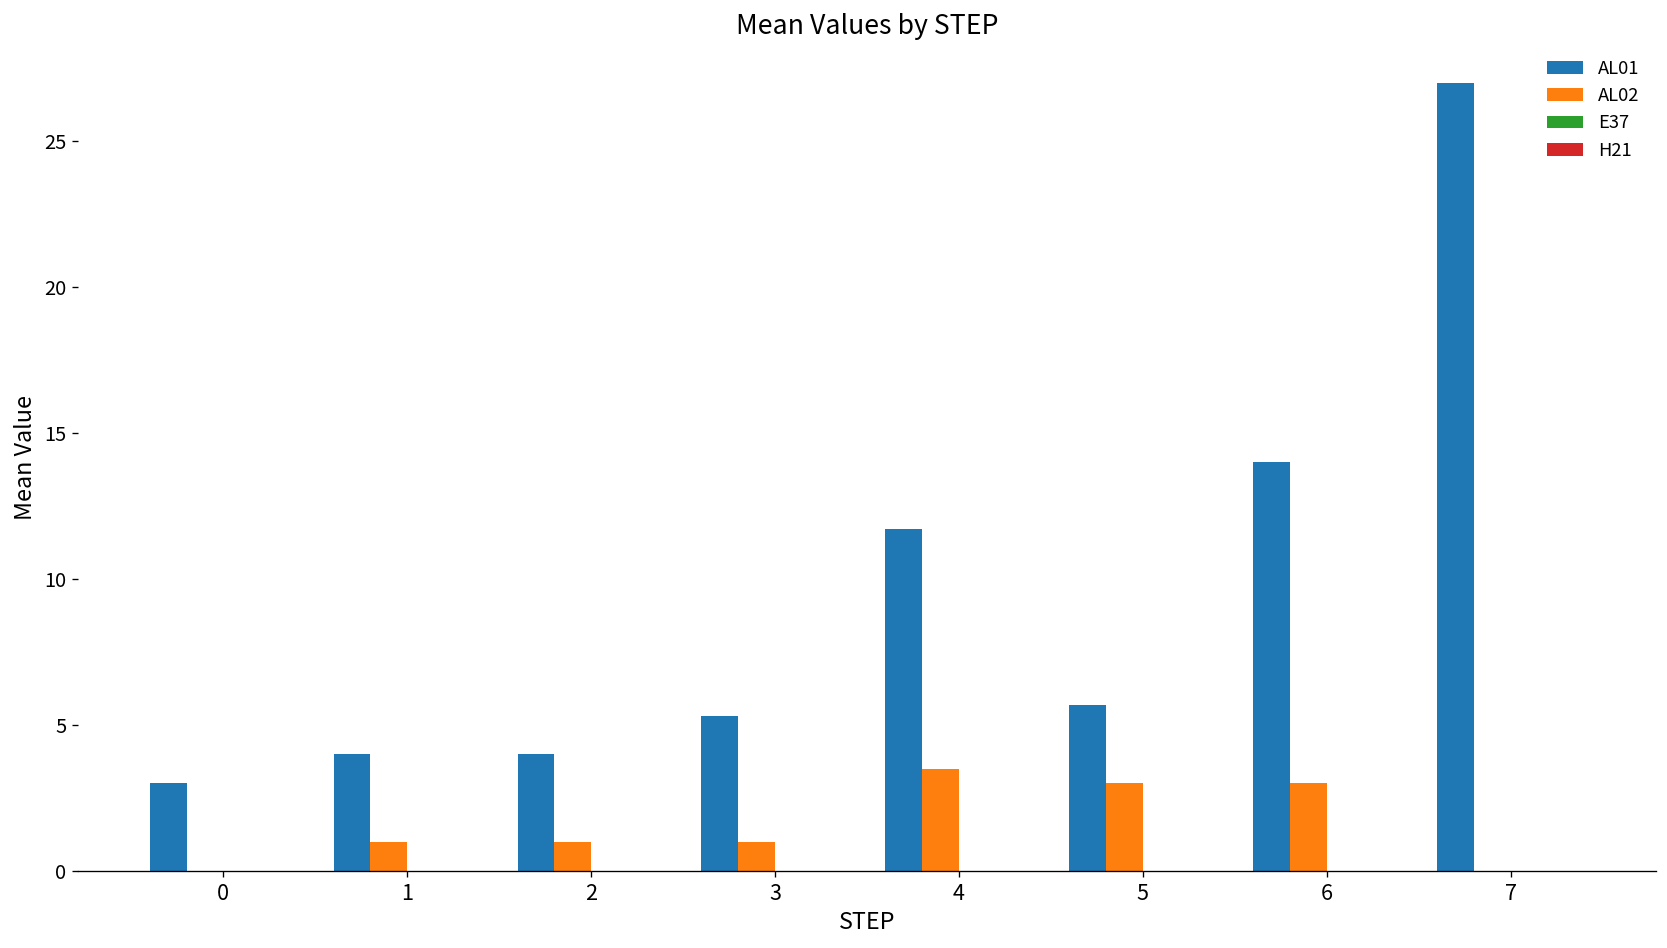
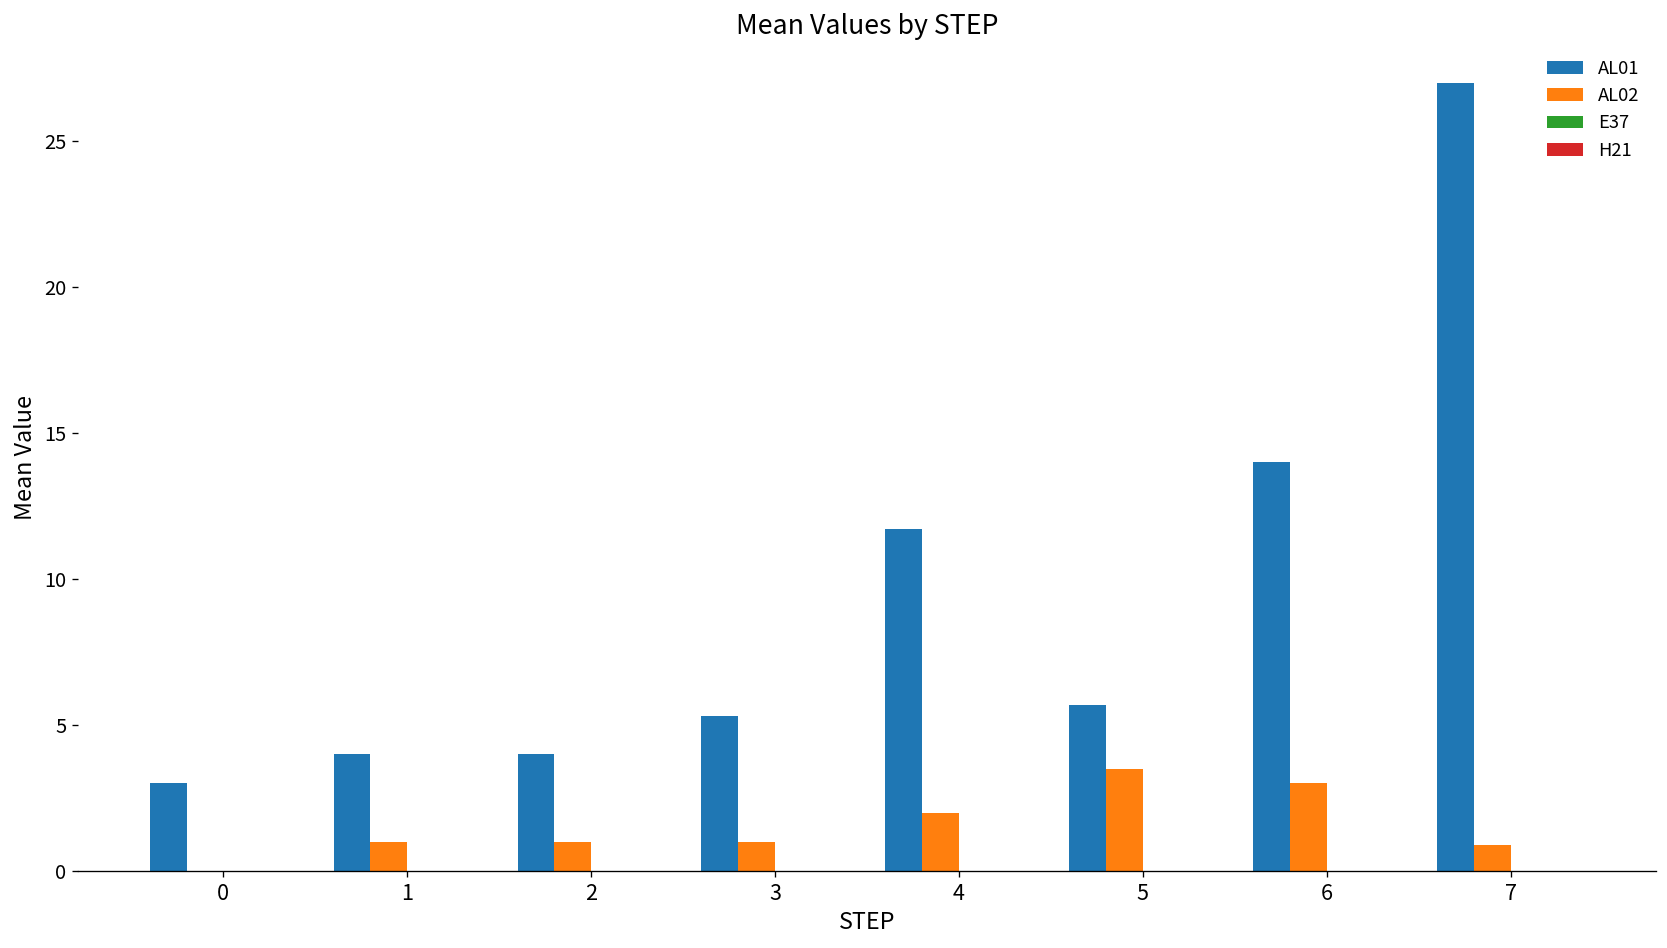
  {
    "AL01": {
      "0": 3.0,
      "1": 4.0,
      "2": 4.0,
      "3": 5.3,
      "4": 11.7,
      "5": 5.7,
      "6": 14.0,
      "7": 27.0
    },
    "AL02": {
      "0": 0.0,
      "1": 1.0,
      "2": 1.0,
      "3": 1.0,
-     "4": 3.5,
-     "5": 3.0,
+     "4": 2.0,
+     "5": 3.5,
      "6": 3.0,
-     "7": 0.0
+     "7": 0.9
    },
    "E37": {
      "0": 0.0,
      "1": 0.0,
      "2": 0.0,
      "3": 0.0,
      "4": 0.0,
      "5": 0.0,
      "6": 0.0,
      "7": 0.0
    },
    "H21": {
      "0": 0.0,
      "1": 0.0,
      "2": 0.0,
      "3": 0.0,
      "4": 0.0,
      "5": 0.0,
      "6": 0.0,
      "7": 0.0
    }
  }
